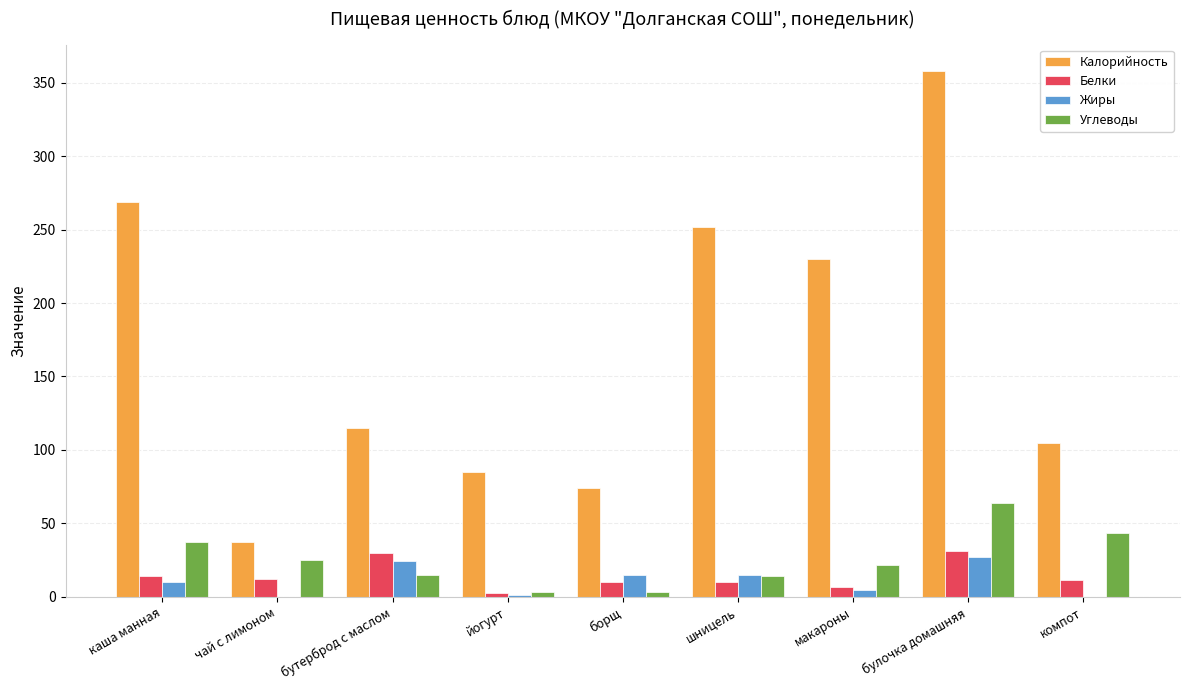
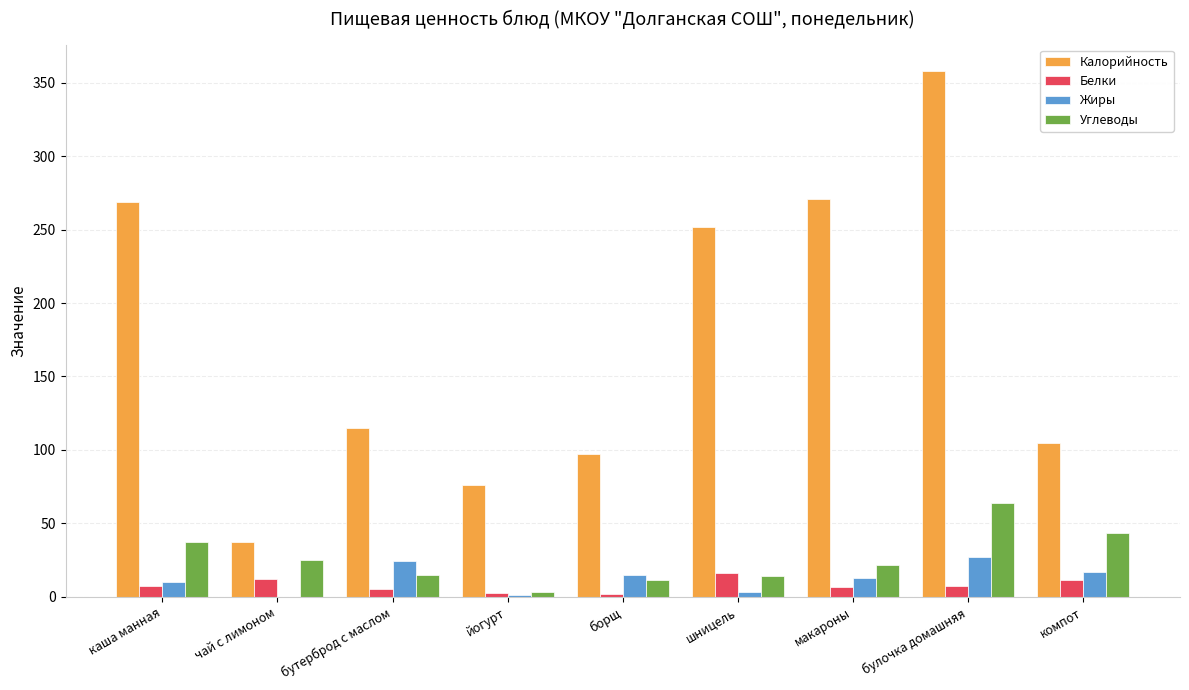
  {
    "Калорийность": {
      "каша манная": 269,
      "чай с лимоном": 37,
      "бутерброд с маслом": 115,
-     "йогурт": 85,
-     "борщ": 74,
+     "йогурт": 76,
+     "борщ": 97,
      "шницель": 252,
-     "макароны": 230,
+     "макароны": 271,
      "булочка домашняя": 358,
      "компот": 105
    },
    "Белки": {
-     "каша манная": 14,
+     "каша манная": 8,
      "чай с лимоном": 12,
-     "бутерброд с маслом": 30,
+     "бутерброд с маслом": 5,
      "йогурт": 3,
-     "борщ": 10,
-     "шницель": 10,
+     "борщ": 2,
+     "шницель": 16,
      "макароны": 7,
-     "булочка домашняя": 31,
+     "булочка домашняя": 7,
      "компот": 12
    },
    "Жиры": {
      "каша манная": 10,
      "чай с лимоном": 0,
      "бутерброд с маслом": 24,
      "борщ": 15,
-     "шницель": 15,
-     "макароны": 5,
+     "шницель": 3,
+     "макароны": 13,
      "булочка домашняя": 27,
-     "компот": 0
+     "компот": 17
    },
    "Углеводы": {
      "каша манная": 37,
      "чай с лимоном": 25,
      "бутерброд с маслом": 15,
      "йогурт": 3,
-     "борщ": 3,
+     "борщ": 12,
      "шницель": 14,
      "макароны": 22,
      "булочка домашняя": 64,
      "компот": 43
    }
  }
